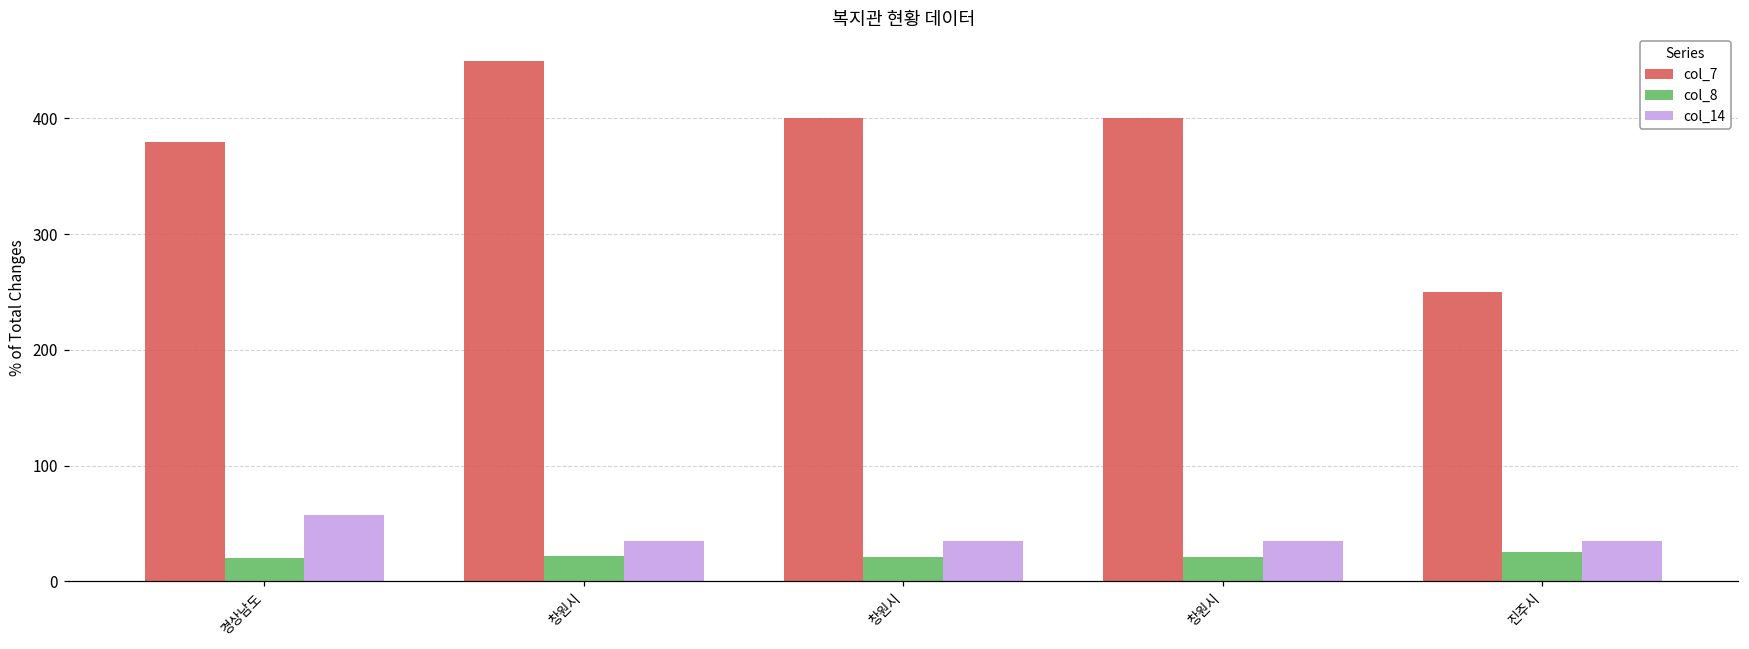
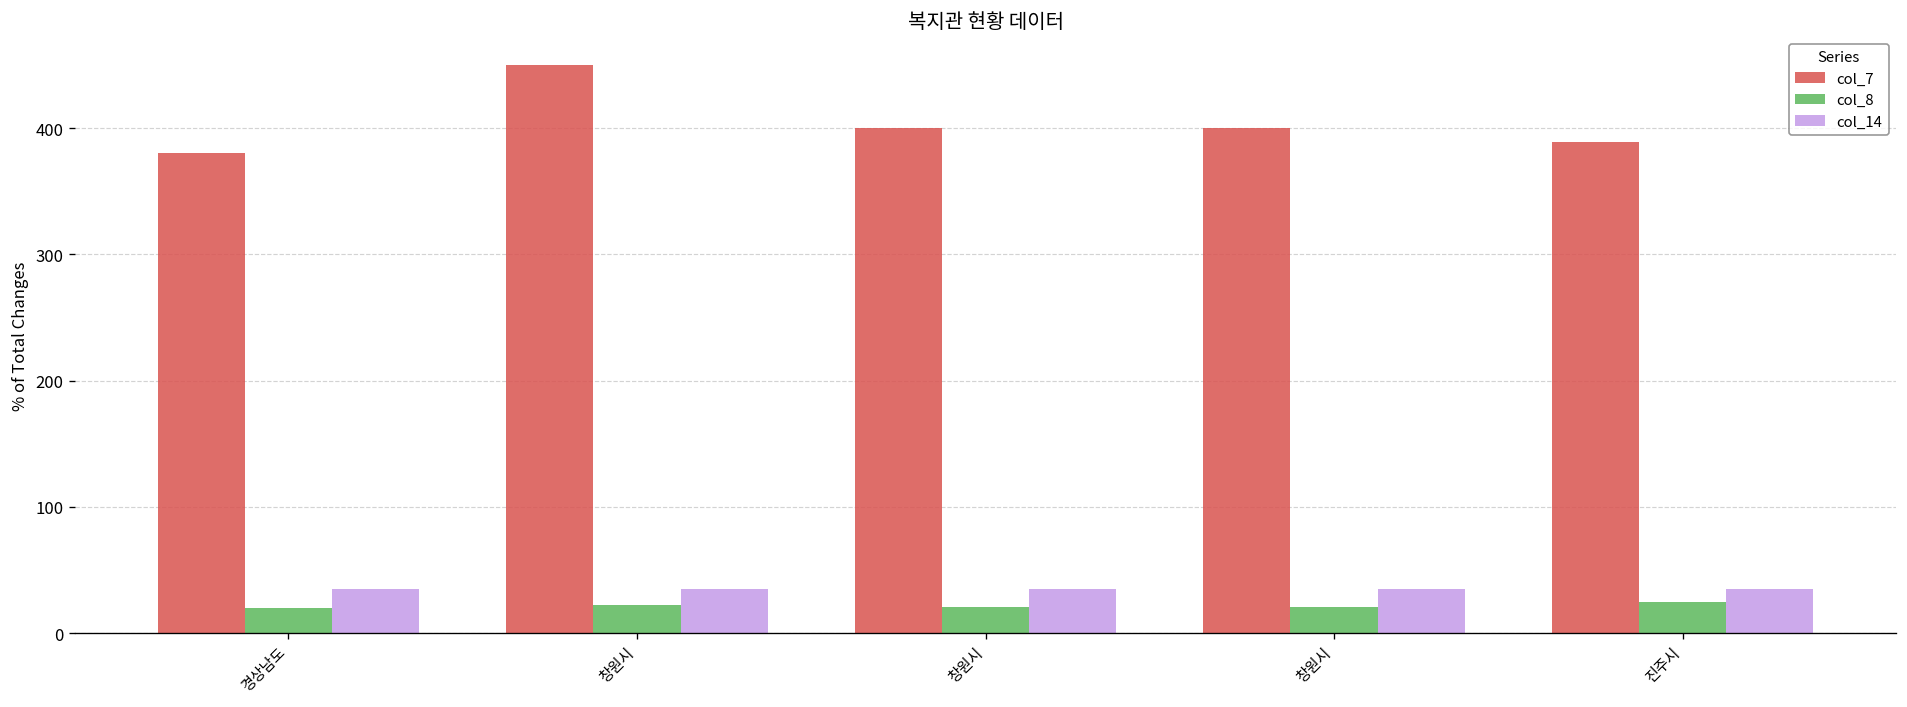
  {
    "col_7": {
      "경상남도": 380,
-     "진주시": 250
+     "진주시": 389
    },
    "col_8": {
      "경상남도": 20,
      "진주시": 25
    },
    "col_14": {
-     "경상남도": 57,
+     "경상남도": 35,
      "진주시": 35
    }
  }
